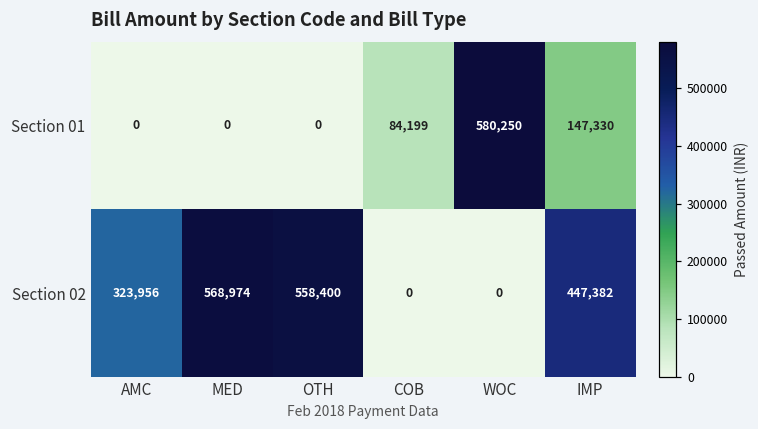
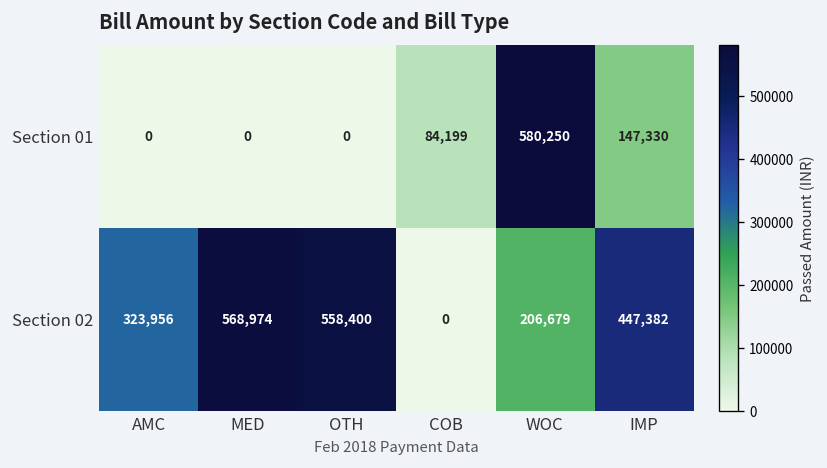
  {
    "Section 01": {
      "AMC": "0",
      "MED": "0",
      "OTH": "0",
      "COB": "84,199",
      "WOC": "580,250",
      "IMP": "147,330"
    },
    "Section 02": {
      "AMC": "323,956",
      "MED": "568,974",
      "OTH": "558,400",
      "COB": "0",
-     "WOC": "0",
+     "WOC": "206,679",
      "IMP": "447,382"
    }
  }
